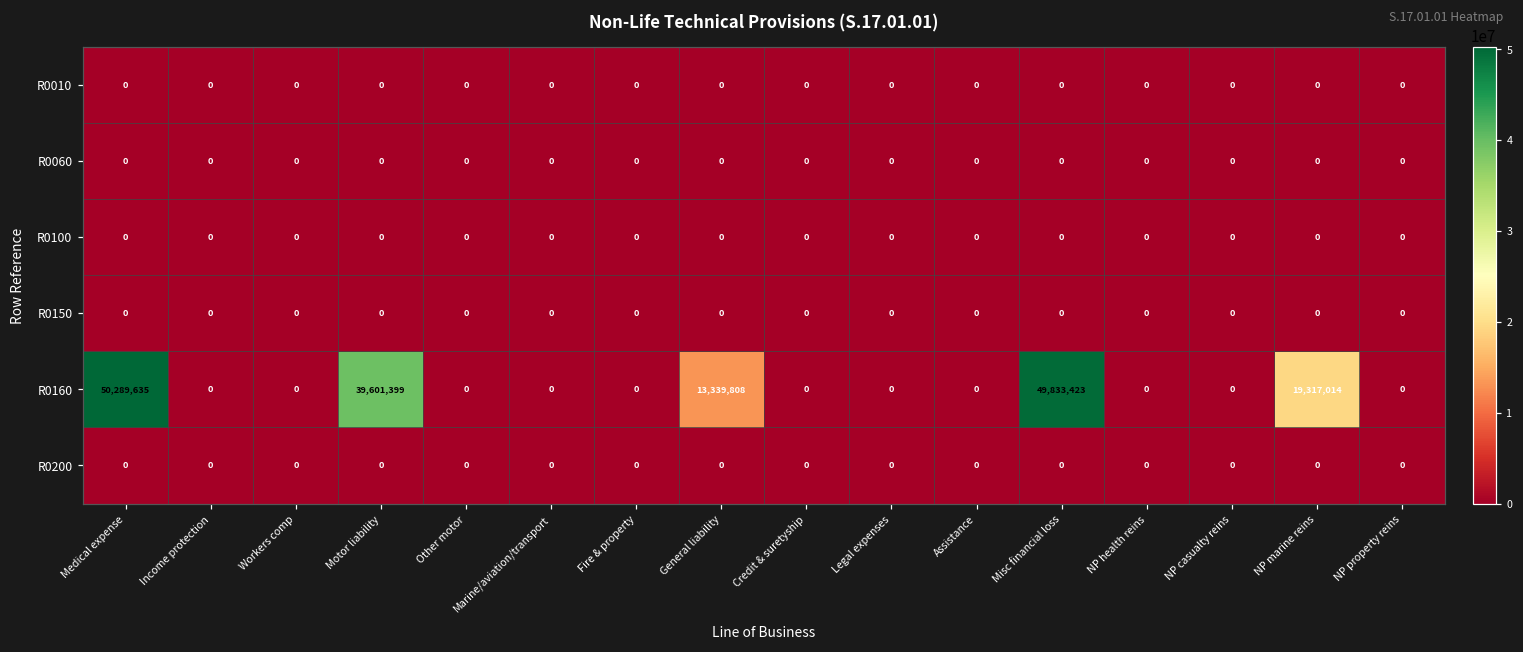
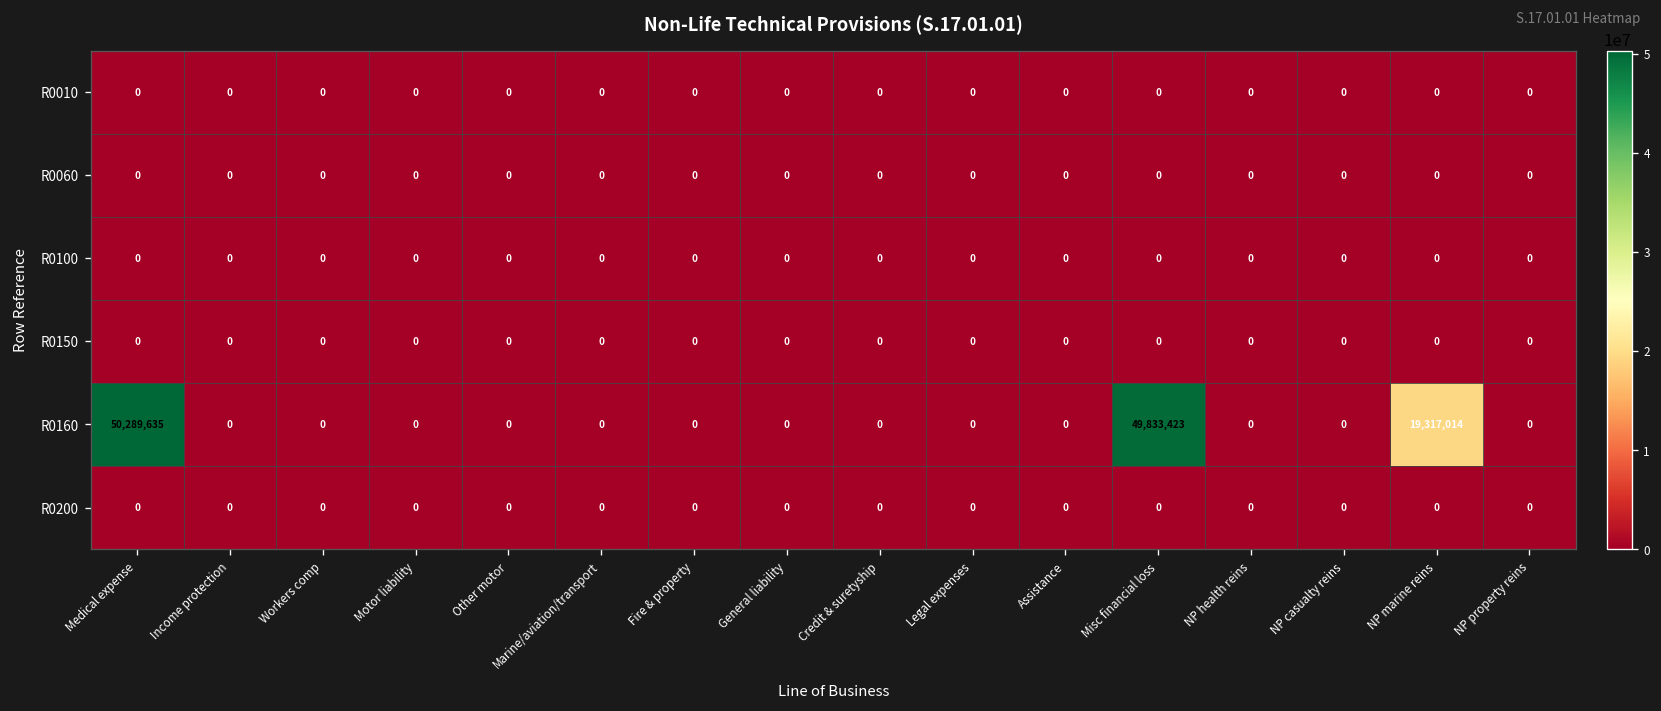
  {
    "R0010": {
      "Medical expense": "0",
      "Income protection": "0",
      "Workers comp": "0",
      "Motor liability": "0",
      "Other motor": "0",
      "Marine/aviation/transport": "0",
      "Fire & property": "0",
      "General liability": "0",
      "Credit & suretyship": "0",
      "Legal expenses": "0",
      "Assistance": "0",
      "Misc financial loss": "0",
      "NP health reins": "0",
      "NP casualty reins": "0",
      "NP marine reins": "0",
      "NP property reins": "0"
    },
    "R0060": {
      "Medical expense": "0",
      "Income protection": "0",
      "Workers comp": "0",
      "Motor liability": "0",
      "Other motor": "0",
      "Marine/aviation/transport": "0",
      "Fire & property": "0",
      "General liability": "0",
      "Credit & suretyship": "0",
      "Legal expenses": "0",
      "Assistance": "0",
      "Misc financial loss": "0",
      "NP health reins": "0",
      "NP casualty reins": "0",
      "NP marine reins": "0",
      "NP property reins": "0"
    },
    "R0100": {
      "Medical expense": "0",
      "Income protection": "0",
      "Workers comp": "0",
      "Motor liability": "0",
      "Other motor": "0",
      "Marine/aviation/transport": "0",
      "Fire & property": "0",
      "General liability": "0",
      "Credit & suretyship": "0",
      "Legal expenses": "0",
      "Assistance": "0",
      "Misc financial loss": "0",
      "NP health reins": "0",
      "NP casualty reins": "0",
      "NP marine reins": "0",
      "NP property reins": "0"
    },
    "R0150": {
      "Medical expense": "0",
      "Income protection": "0",
      "Workers comp": "0",
      "Motor liability": "0",
      "Other motor": "0",
      "Marine/aviation/transport": "0",
      "Fire & property": "0",
      "General liability": "0",
      "Credit & suretyship": "0",
      "Legal expenses": "0",
      "Assistance": "0",
      "Misc financial loss": "0",
      "NP health reins": "0",
      "NP casualty reins": "0",
      "NP marine reins": "0",
      "NP property reins": "0"
    },
    "R0160": {
      "Medical expense": "50,289,635",
      "Income protection": "0",
      "Workers comp": "0",
-     "Motor liability": "39,601,399",
+     "Motor liability": "0",
      "Other motor": "0",
      "Marine/aviation/transport": "0",
      "Fire & property": "0",
-     "General liability": "13,339,808",
+     "General liability": "0",
      "Credit & suretyship": "0",
      "Legal expenses": "0",
      "Assistance": "0",
      "Misc financial loss": "49,833,423",
      "NP health reins": "0",
      "NP casualty reins": "0",
      "NP marine reins": "19,317,014",
      "NP property reins": "0"
    },
    "R0200": {
      "Medical expense": "0",
      "Income protection": "0",
      "Workers comp": "0",
      "Motor liability": "0",
      "Other motor": "0",
      "Marine/aviation/transport": "0",
      "Fire & property": "0",
      "General liability": "0",
      "Credit & suretyship": "0",
      "Legal expenses": "0",
      "Assistance": "0",
      "Misc financial loss": "0",
      "NP health reins": "0",
      "NP casualty reins": "0",
      "NP marine reins": "0",
      "NP property reins": "0"
    }
  }
